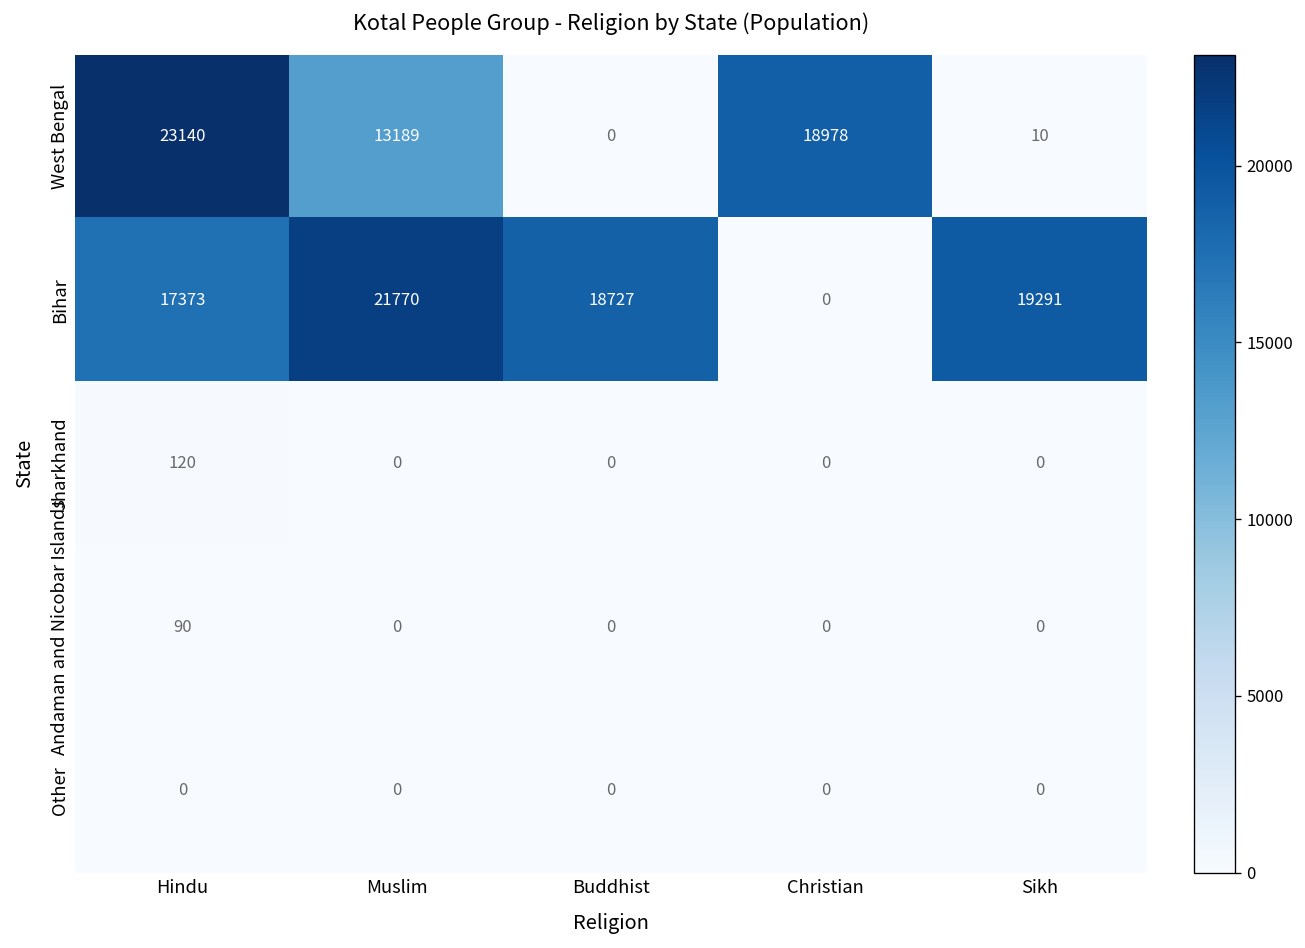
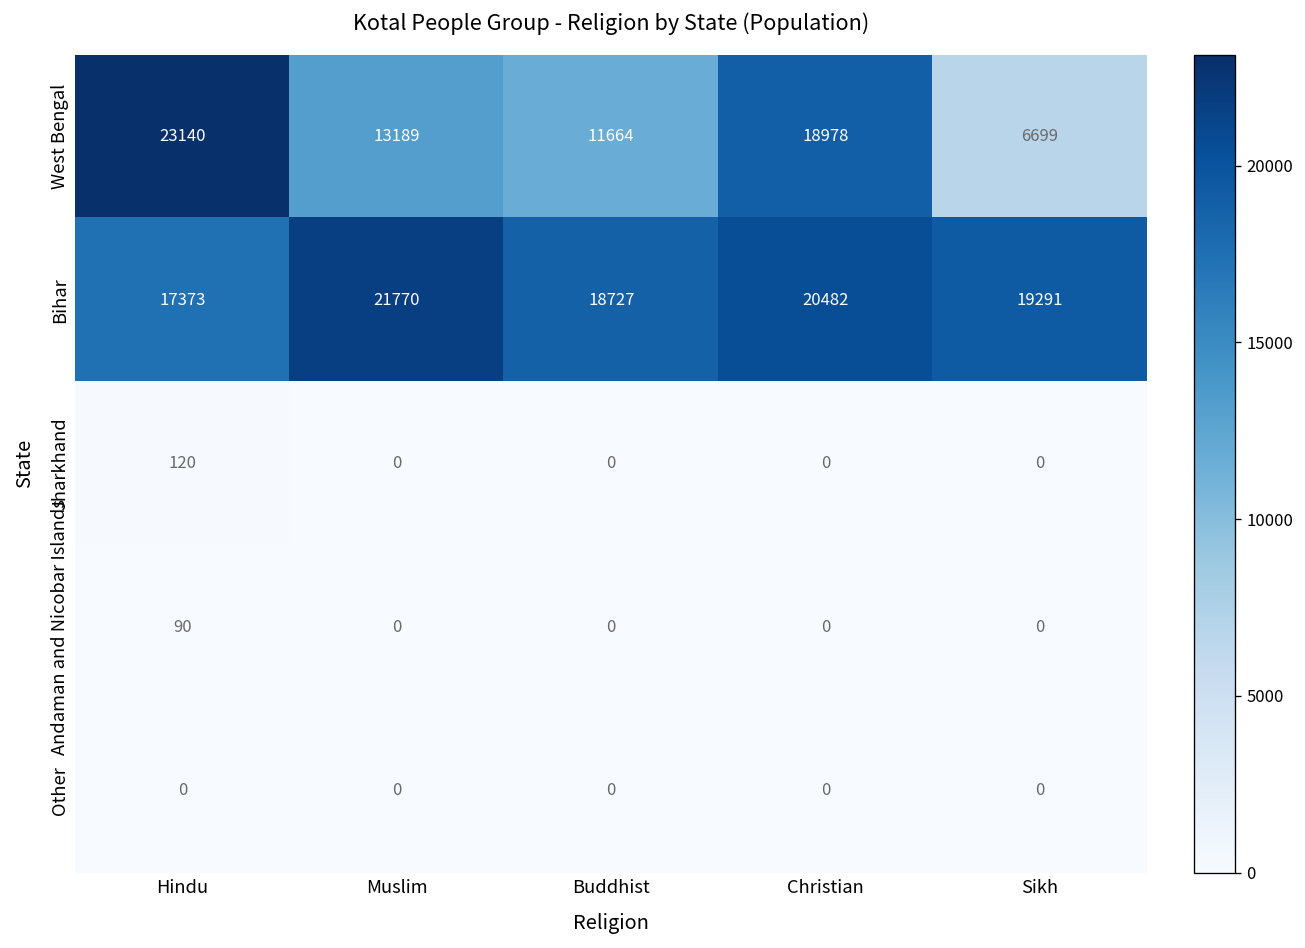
  {
    "West Bengal": {
      "Hindu": 23140,
      "Muslim": 13189,
-     "Buddhist": 0,
+     "Buddhist": 11664,
      "Christian": 18978,
-     "Sikh": 10
+     "Sikh": 6699
    },
    "Bihar": {
      "Hindu": 17373,
      "Muslim": 21770,
      "Buddhist": 18727,
-     "Christian": 0,
+     "Christian": 20482,
      "Sikh": 19291
    },
    "Jharkhand": {
      "Hindu": 120,
      "Muslim": 0,
      "Buddhist": 0,
      "Christian": 0,
      "Sikh": 0
    },
    "Andaman and Nicobar Islands": {
      "Hindu": 90,
      "Muslim": 0,
      "Buddhist": 0,
      "Christian": 0,
      "Sikh": 0
    },
    "Other": {
      "Hindu": 0,
      "Muslim": 0,
      "Buddhist": 0,
      "Christian": 0,
      "Sikh": 0
    }
  }
